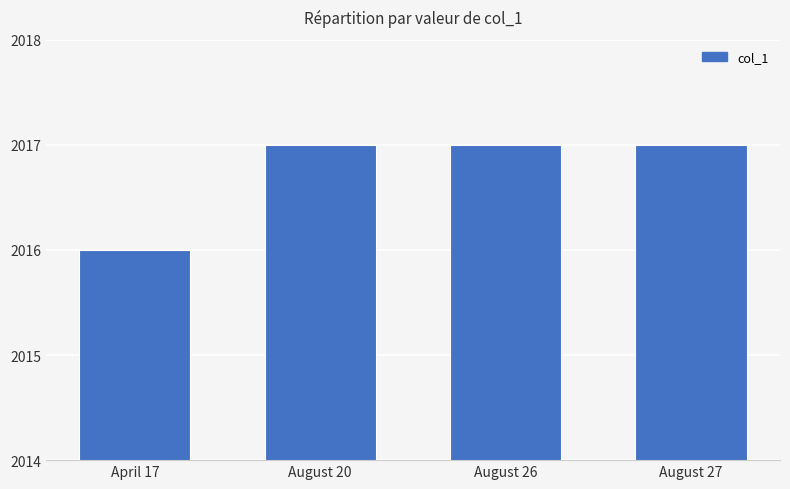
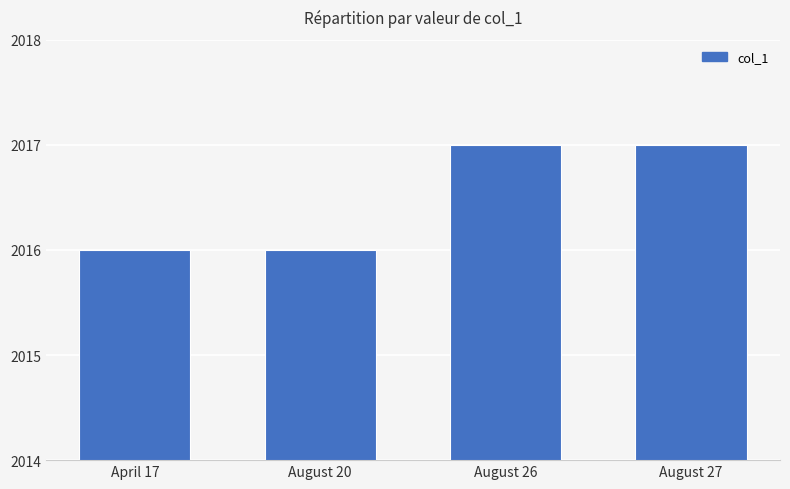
  {
    "April 17": 2016,
-   "August 20": 2017,
+   "August 20": 2016,
    "August 26": 2017,
    "August 27": 2017
  }
